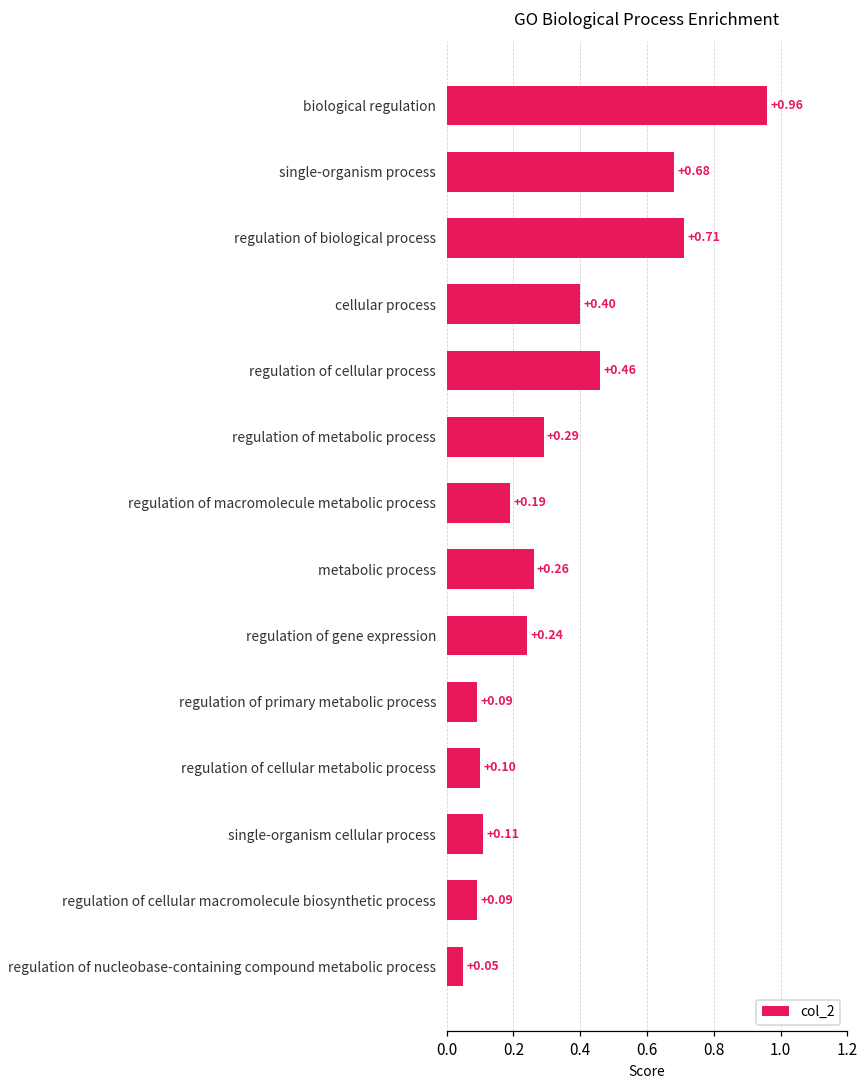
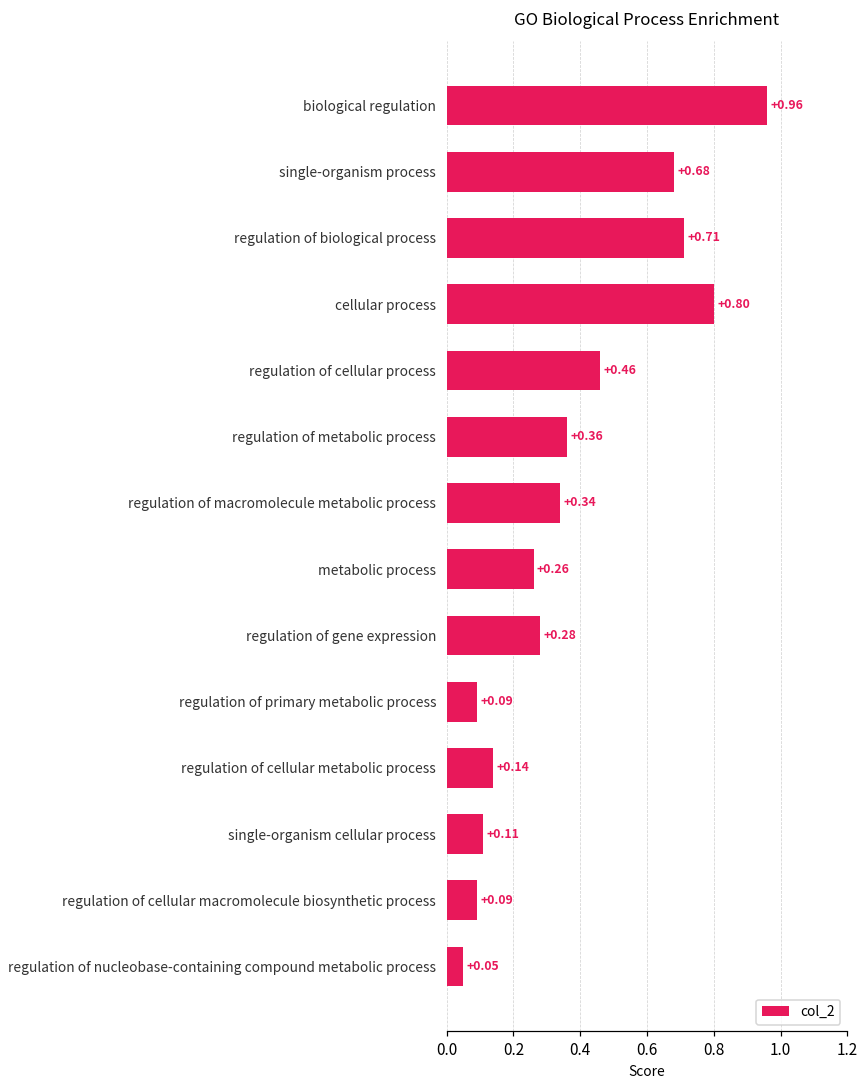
  {
    "biological regulation": "+0.96",
    "single-organism process": "+0.68",
    "regulation of biological process": "+0.71",
-   "cellular process": "+0.40",
+   "cellular process": "+0.80",
    "regulation of cellular process": "+0.46",
-   "regulation of metabolic process": "+0.29",
-   "regulation of macromolecule metabolic process": "+0.19",
+   "regulation of metabolic process": "+0.36",
+   "regulation of macromolecule metabolic process": "+0.34",
    "metabolic process": "+0.26",
-   "regulation of gene expression": "+0.24",
+   "regulation of gene expression": "+0.28",
    "regulation of primary metabolic process": "+0.09",
-   "regulation of cellular metabolic process": "+0.10",
+   "regulation of cellular metabolic process": "+0.14",
    "single-organism cellular process": "+0.11",
    "regulation of cellular macromolecule biosynthetic process": "+0.09",
    "regulation of nucleobase-containing compound metabolic process": "+0.05"
  }
